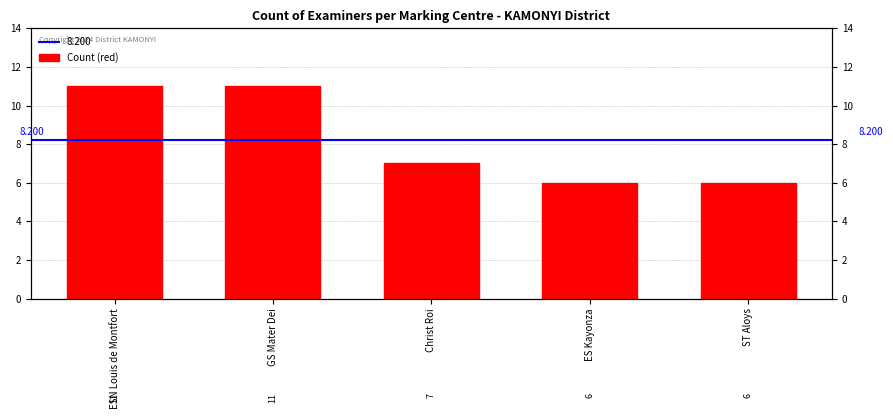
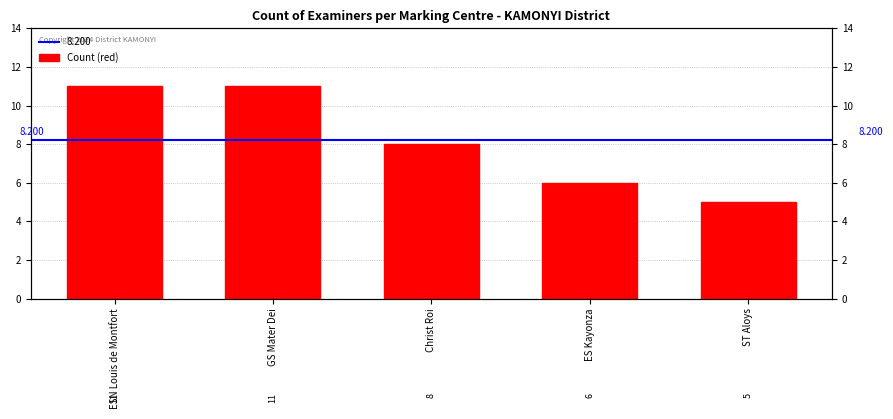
  {
-   "Christ Roi": 7,
-   "ST Aloys": 6
+   "Christ Roi": 8,
+   "ST Aloys": 5
  }
